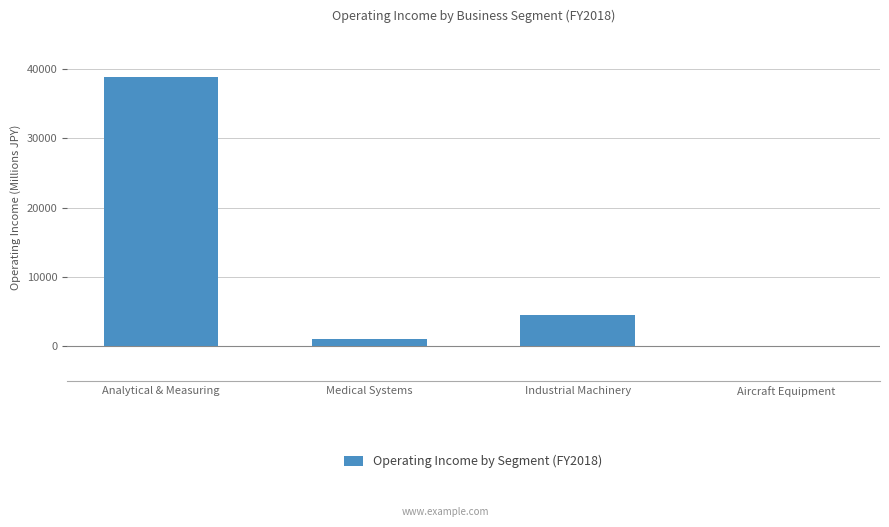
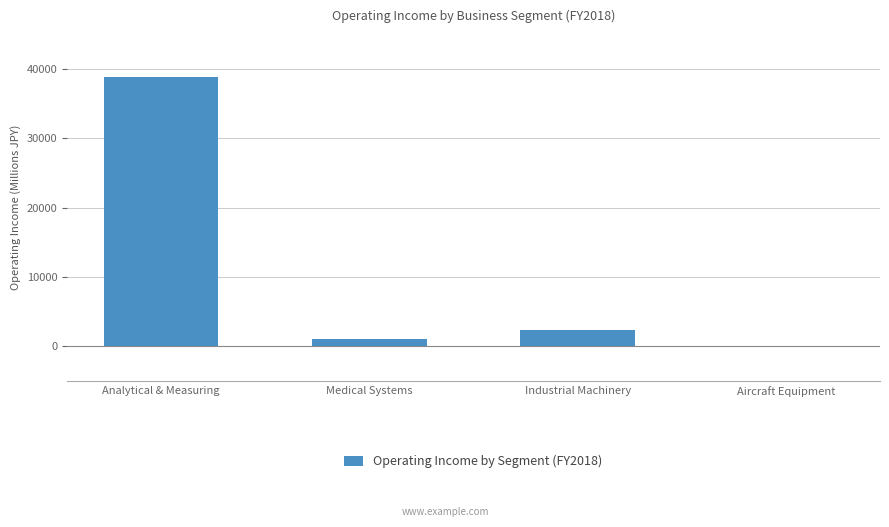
  {
    "Analytical & Measuring": 39000,
    "Medical Systems": 1000,
-   "Industrial Machinery": 4000
+   "Industrial Machinery": 2000
  }
